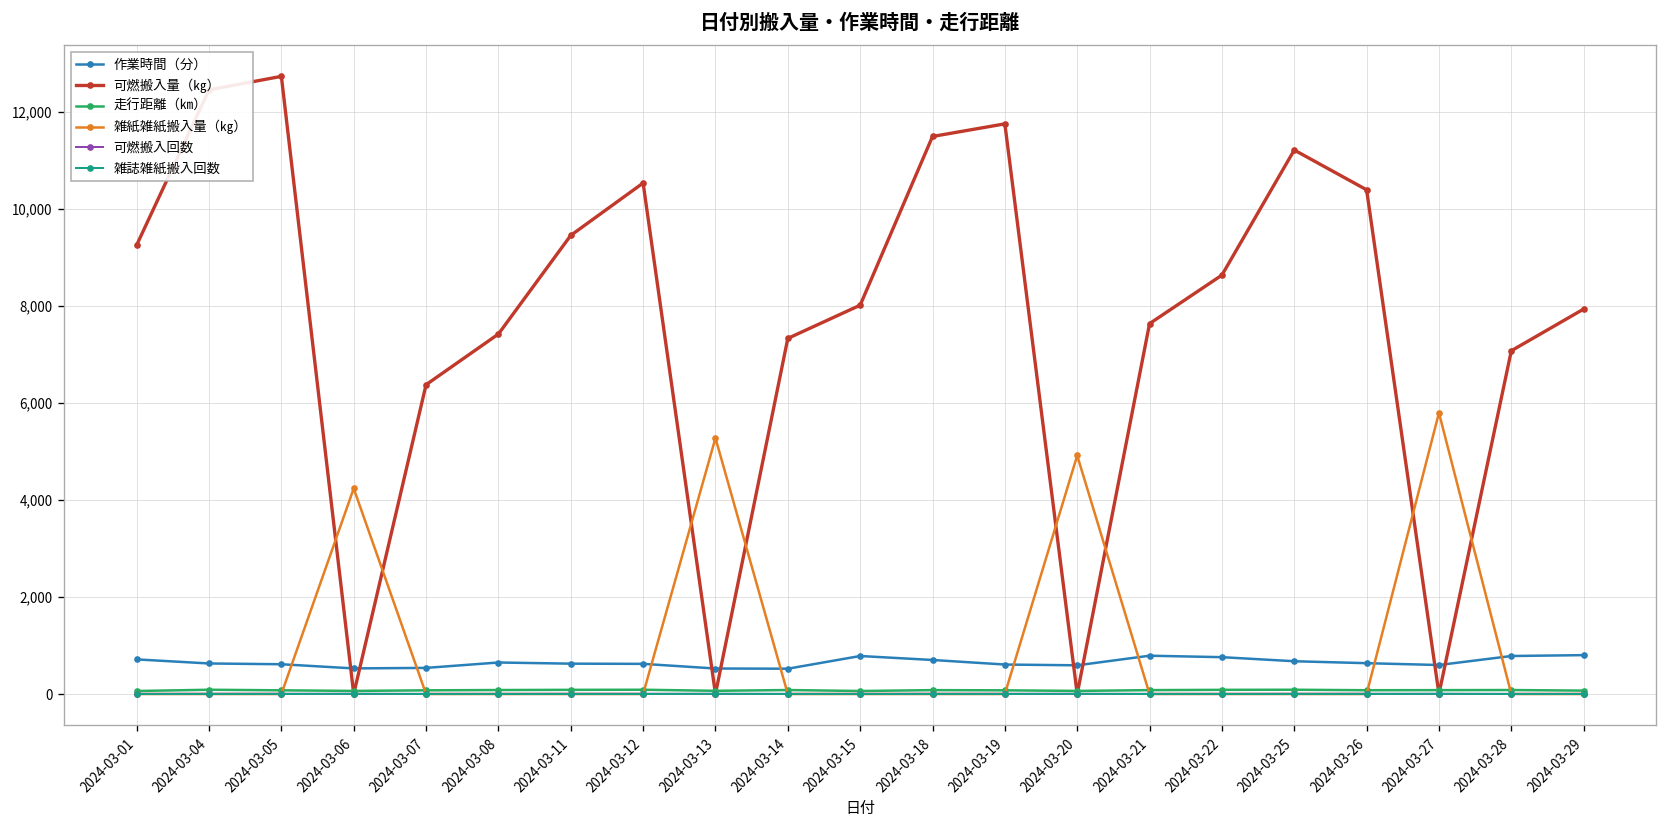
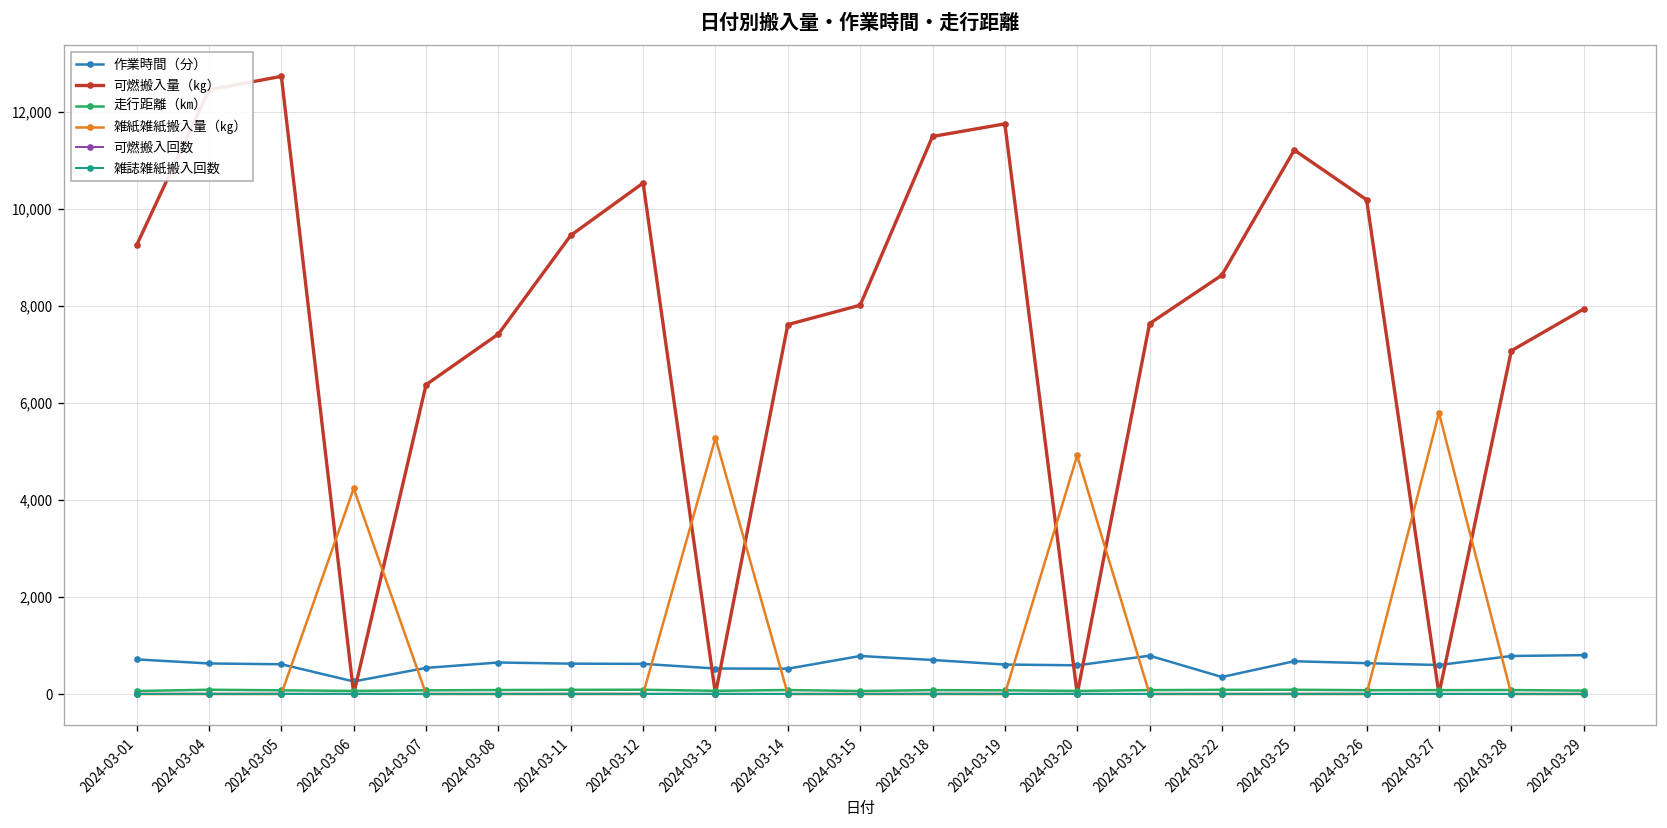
  {
    "作業時間（分）": {
      "2024-03-01": "700",
      "2024-03-04": "600",
      "2024-03-05": "600",
-     "2024-03-06": "500",
+     "2024-03-06": "300",
      "2024-03-07": "500",
      "2024-03-08": "700",
      "2024-03-11": "600",
      "2024-03-12": "600",
      "2024-03-13": "500",
      "2024-03-14": "500",
      "2024-03-15": "800",
      "2024-03-18": "700",
      "2024-03-19": "600",
      "2024-03-20": "600",
      "2024-03-21": "800",
-     "2024-03-22": "800",
+     "2024-03-22": "400",
      "2024-03-25": "700",
      "2024-03-26": "600",
      "2024-03-27": "600",
      "2024-03-28": "800",
      "2024-03-29": "800"
    },
    "可燃搬入量（㎏）": {
      "2024-03-01": "9,300",
      "2024-03-05": "12,700",
      "2024-03-07": "6,400",
      "2024-03-08": "7,400",
      "2024-03-11": "9,500",
      "2024-03-12": "10,500",
-     "2024-03-14": "7,300",
+     "2024-03-14": "7,600",
      "2024-03-15": "8,000",
      "2024-03-18": "11,500",
      "2024-03-19": "11,800",
      "2024-03-21": "7,600",
      "2024-03-22": "8,600",
      "2024-03-25": "11,200",
-     "2024-03-26": "10,400",
+     "2024-03-26": "10,200",
      "2024-03-28": "7,100",
      "2024-03-29": "7,900"
    },
    "雑紙雑紙搬入量（㎏）": {
      "2024-03-06": "4,200",
      "2024-03-13": "5,300",
      "2024-03-20": "4,900",
      "2024-03-27": "5,800"
    }
  }
